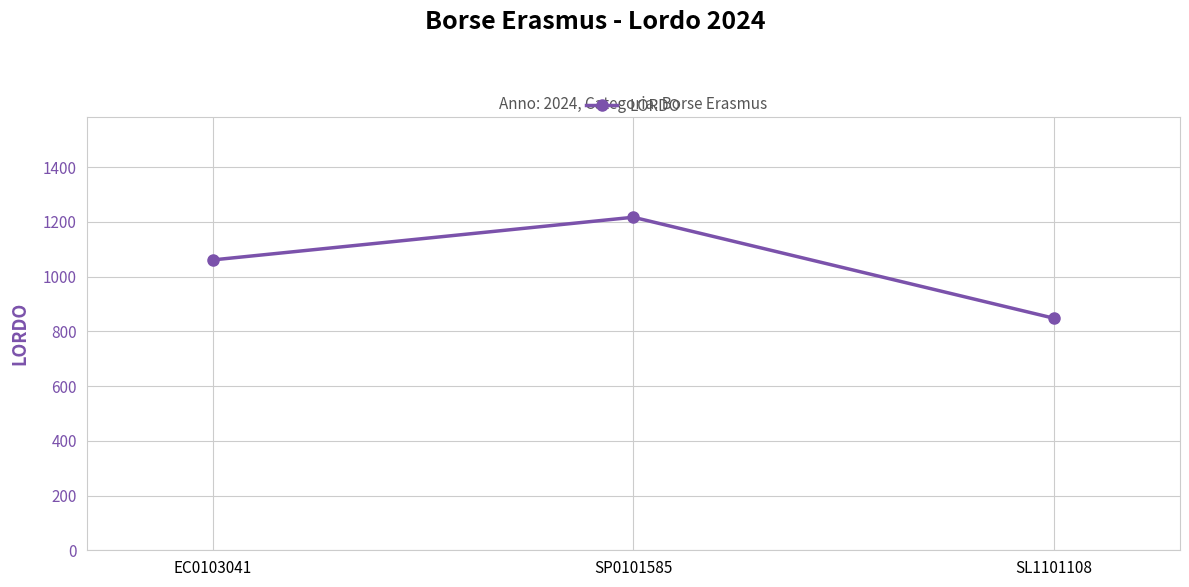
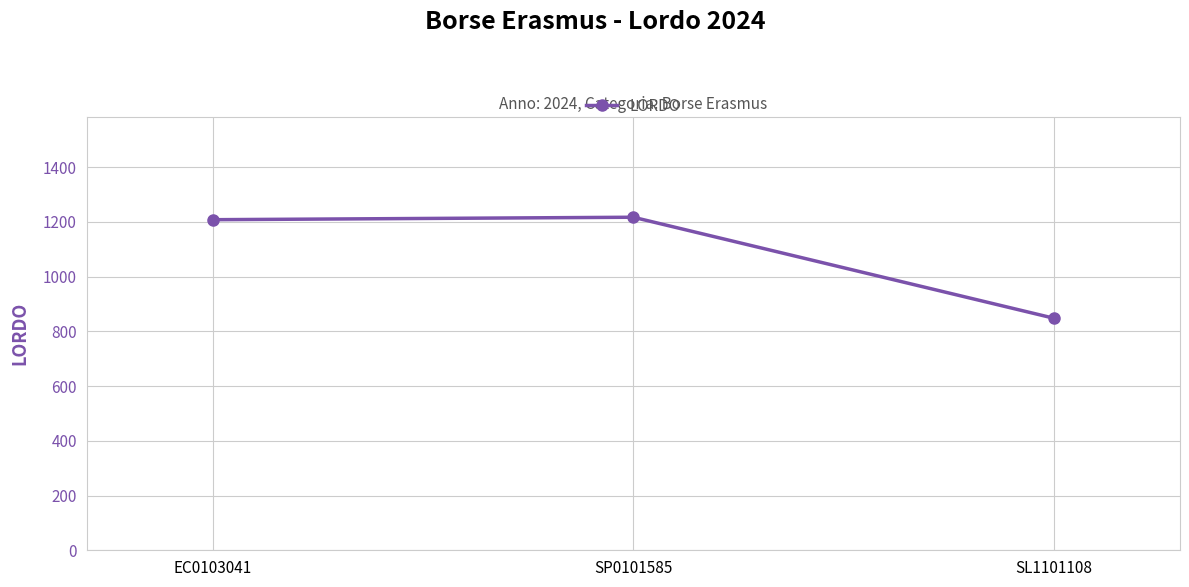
  {
-   "EC0103041": 1060,
+   "EC0103041": 1210,
    "SP0101585": 1220,
    "SL1101108": 850
  }
